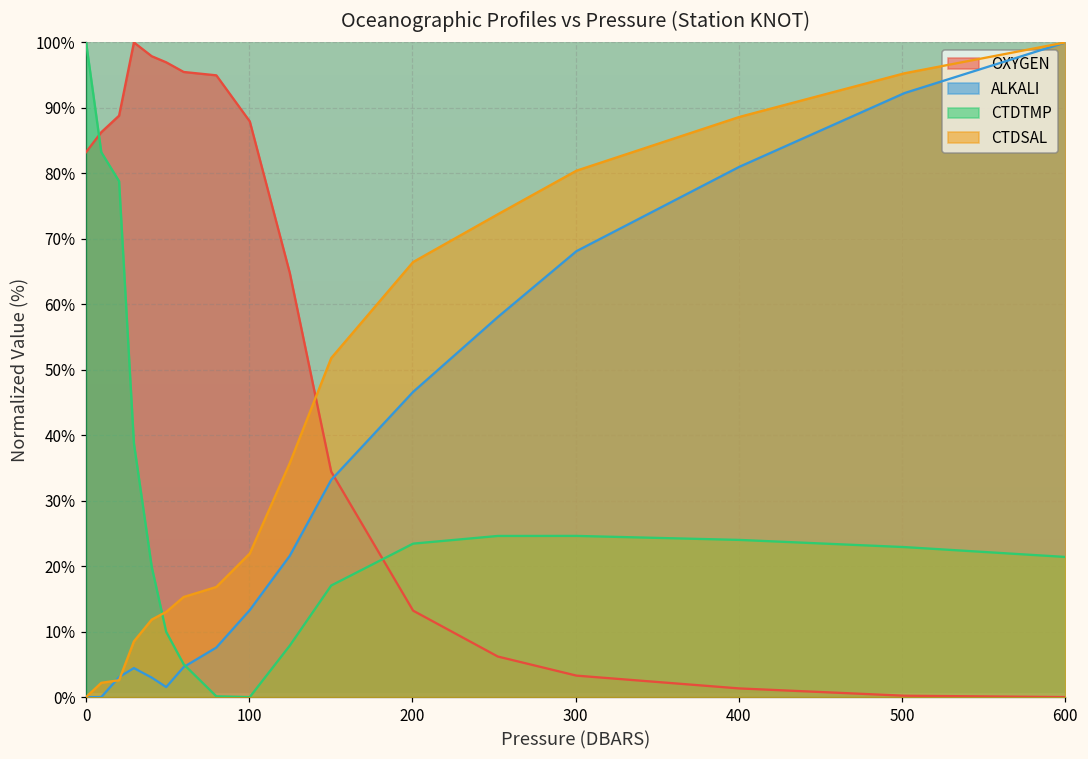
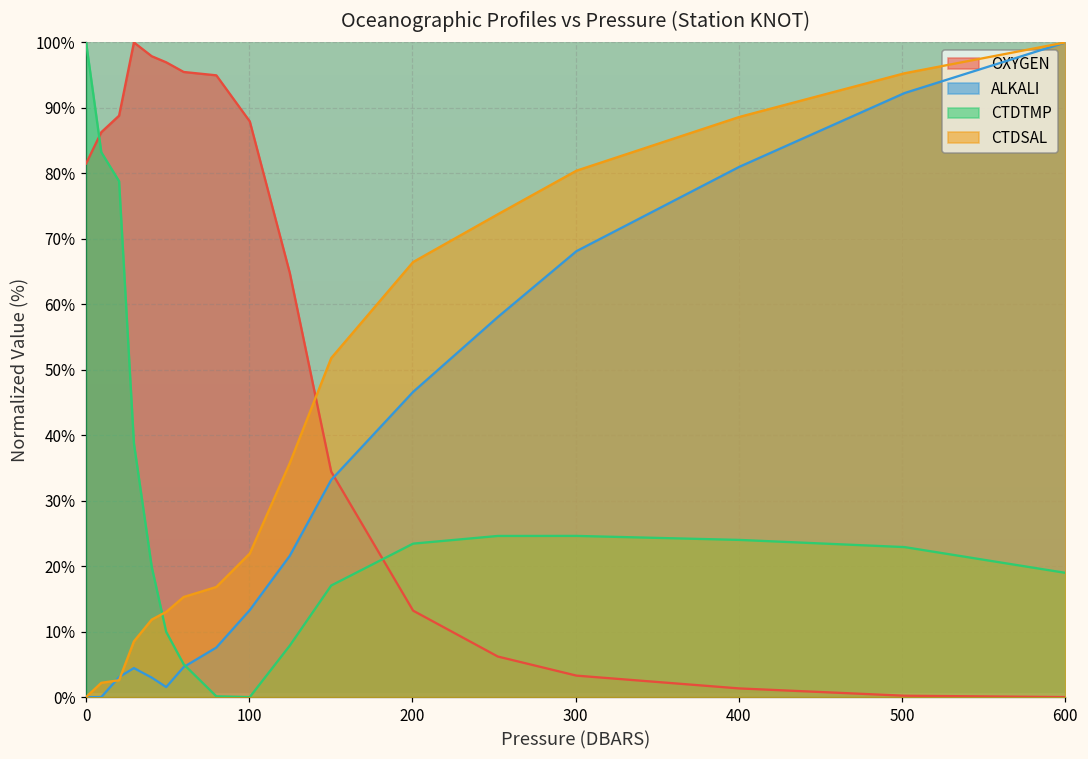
  {
    "OXYGEN": {
-     "0": "83%",
+     "0": "82%",
      "600": "0%"
    },
    "CTDTMP": {
      "0": "100%",
-     "600": "21%"
+     "600": "19%"
    }
  }
